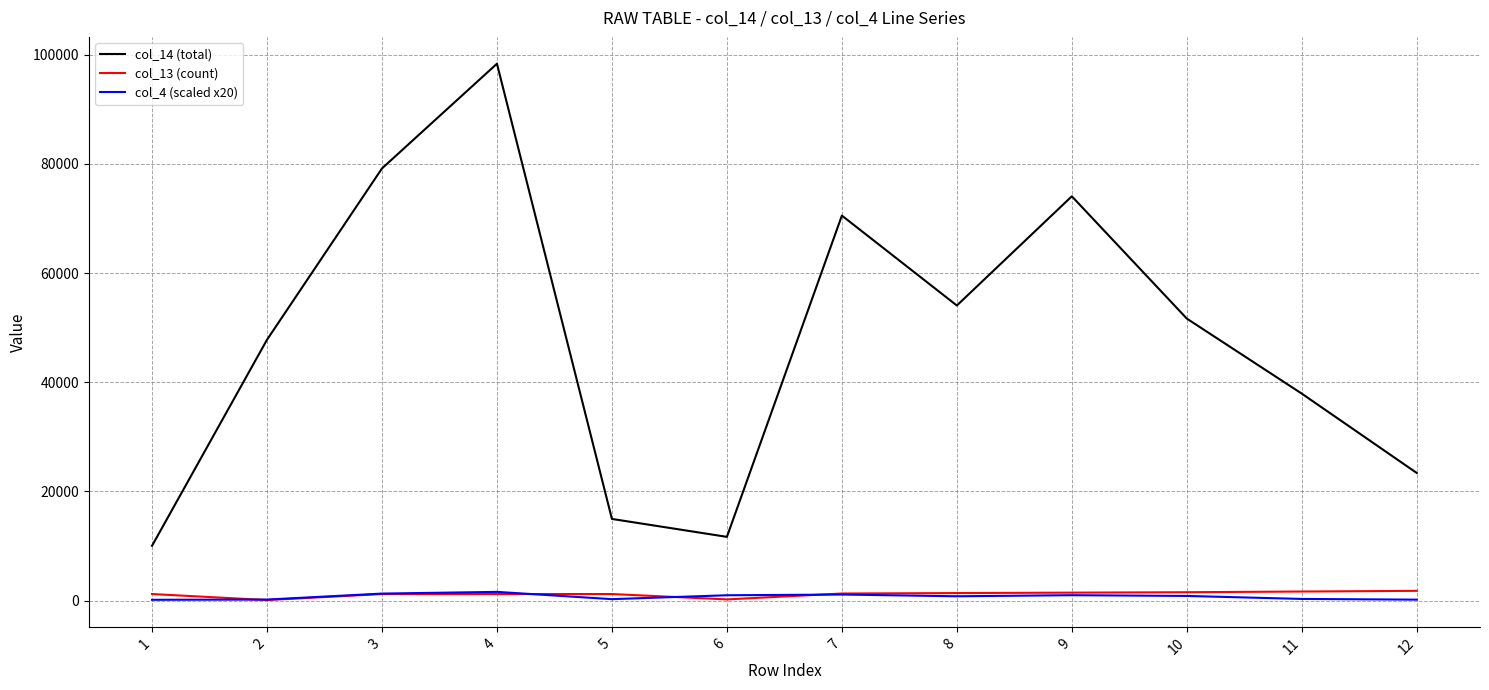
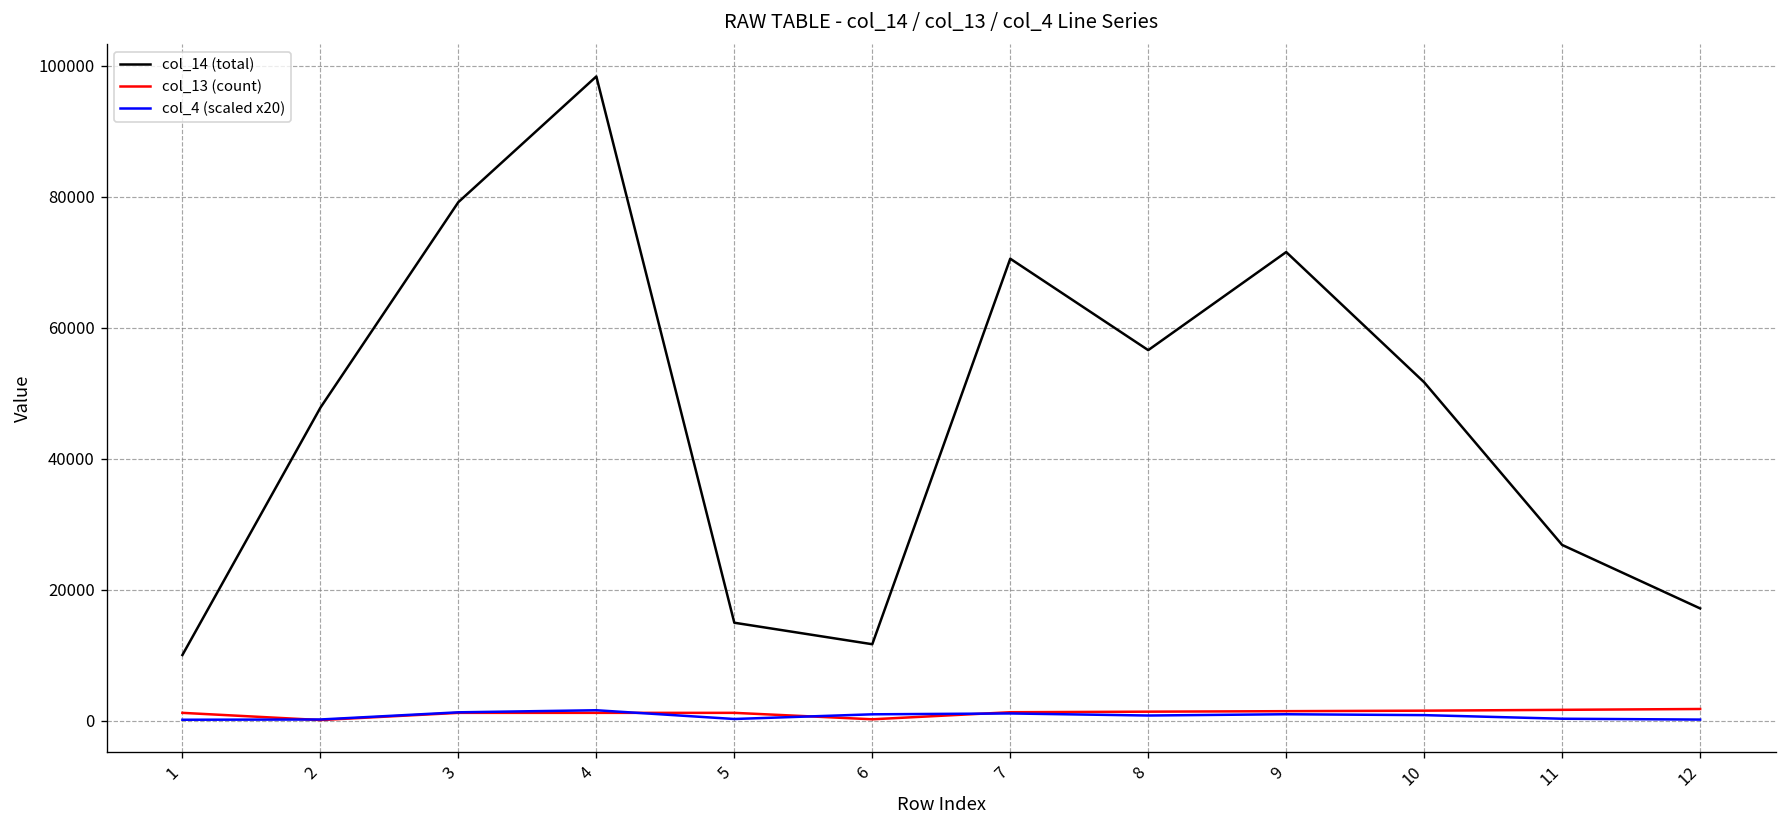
  {
    "col_14 (total)": {
      "1": 10000,
      "2": 48000,
      "3": 79000,
      "4": 98000,
      "5": 15000,
      "6": 12000,
      "7": 71000,
-     "8": 54000,
-     "9": 74000,
+     "8": 57000,
+     "9": 72000,
      "10": 52000,
-     "11": 38000,
-     "12": 23000
+     "11": 27000,
+     "12": 17000
    },
    "col_13 (count)": {
      "1": 1000,
      "5": 1000,
      "6": 0,
      "8": 1000,
      "9": 1000,
      "10": 2000,
      "11": 2000,
      "12": 2000
    },
    "col_4 (scaled x20)": {
      "1": 0,
      "5": 0,
      "6": 1000,
      "8": 1000,
      "9": 1000,
      "10": 1000,
      "11": 0,
      "12": 0
    }
  }
